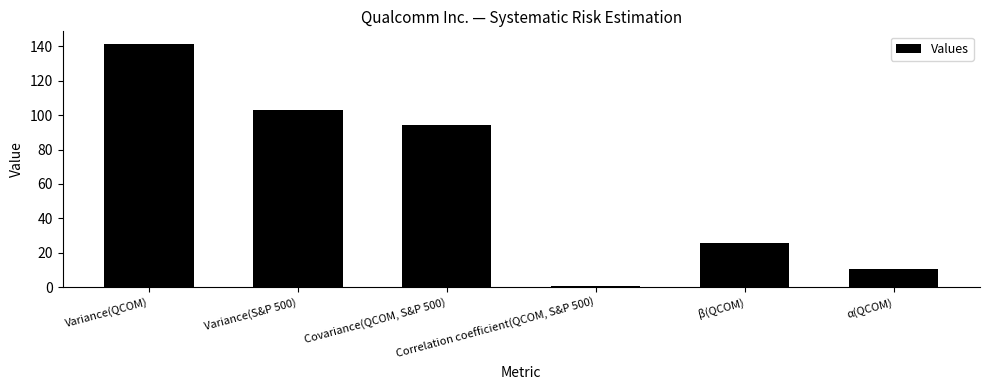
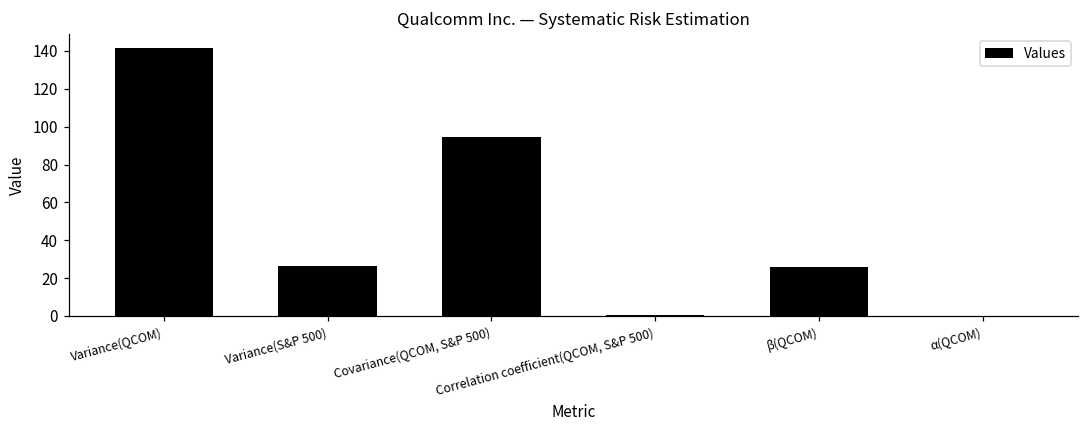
  {
    "Variance(QCOM)": 142,
-   "Variance(S&P 500)": 103,
+   "Variance(S&P 500)": 27,
    "Covariance(QCOM, S&P 500)": 94,
    "β(QCOM)": 26,
-   "α(QCOM)": 10
+   "α(QCOM)": 0
  }
